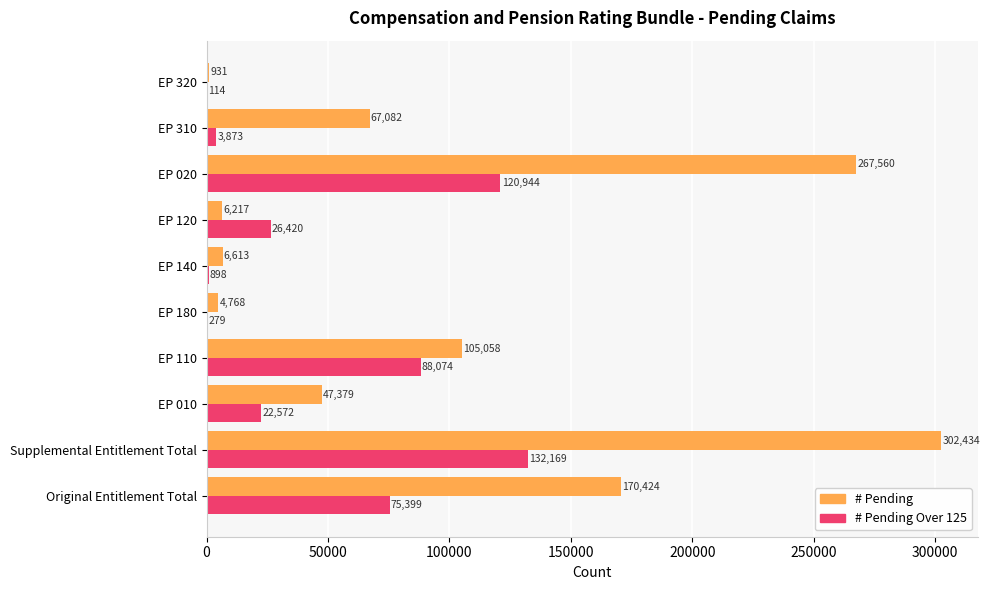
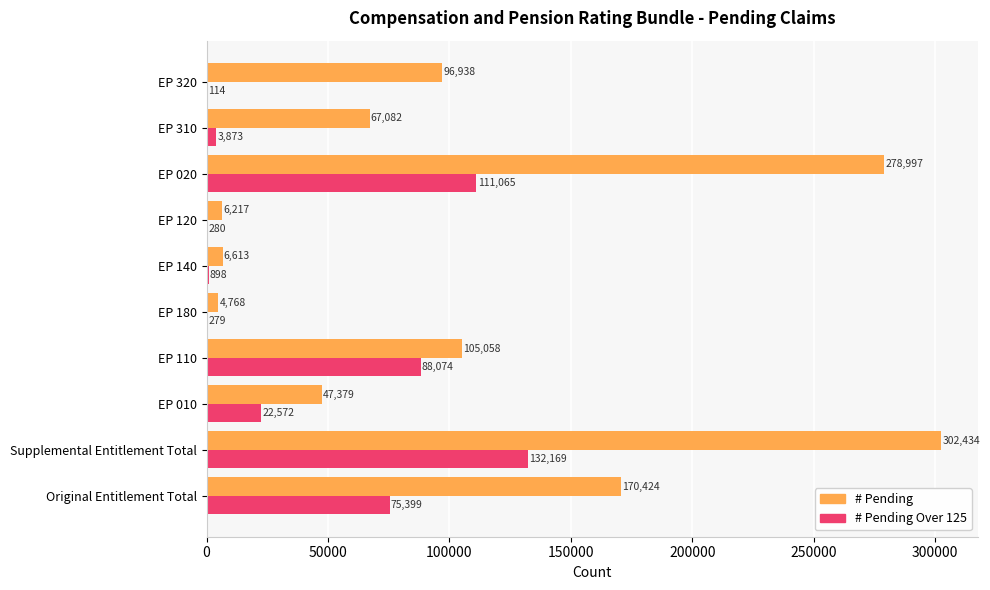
  {
    "# Pending": {
-     "EP 320": "931",
+     "EP 320": "96,938",
      "EP 310": "67,082",
-     "EP 020": "267,560",
+     "EP 020": "278,997",
      "EP 120": "6,217",
      "EP 140": "6,613",
      "EP 180": "4,768",
      "EP 110": "105,058",
      "EP 010": "47,379",
      "Supplemental Entitlement Total": "302,434",
      "Original Entitlement Total": "170,424"
    },
    "# Pending Over 125": {
      "EP 320": "114",
      "EP 310": "3,873",
-     "EP 020": "120,944",
-     "EP 120": "26,420",
+     "EP 020": "111,065",
+     "EP 120": "280",
      "EP 140": "898",
      "EP 180": "279",
      "EP 110": "88,074",
      "EP 010": "22,572",
      "Supplemental Entitlement Total": "132,169",
      "Original Entitlement Total": "75,399"
    }
  }
